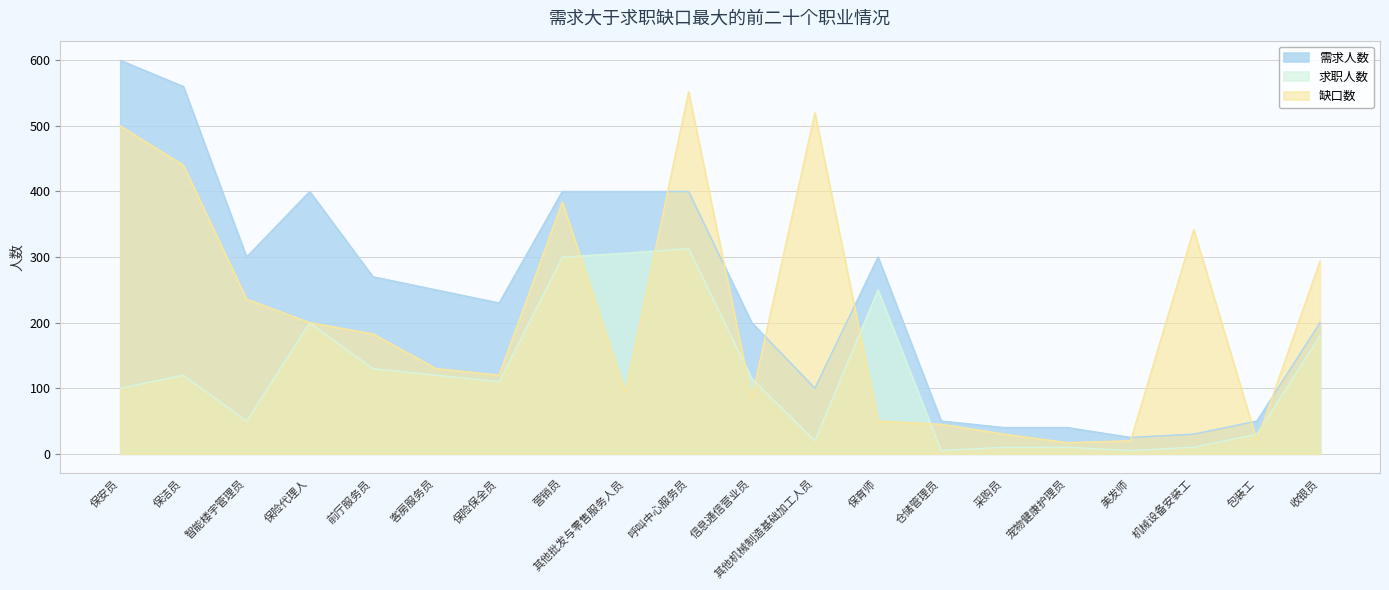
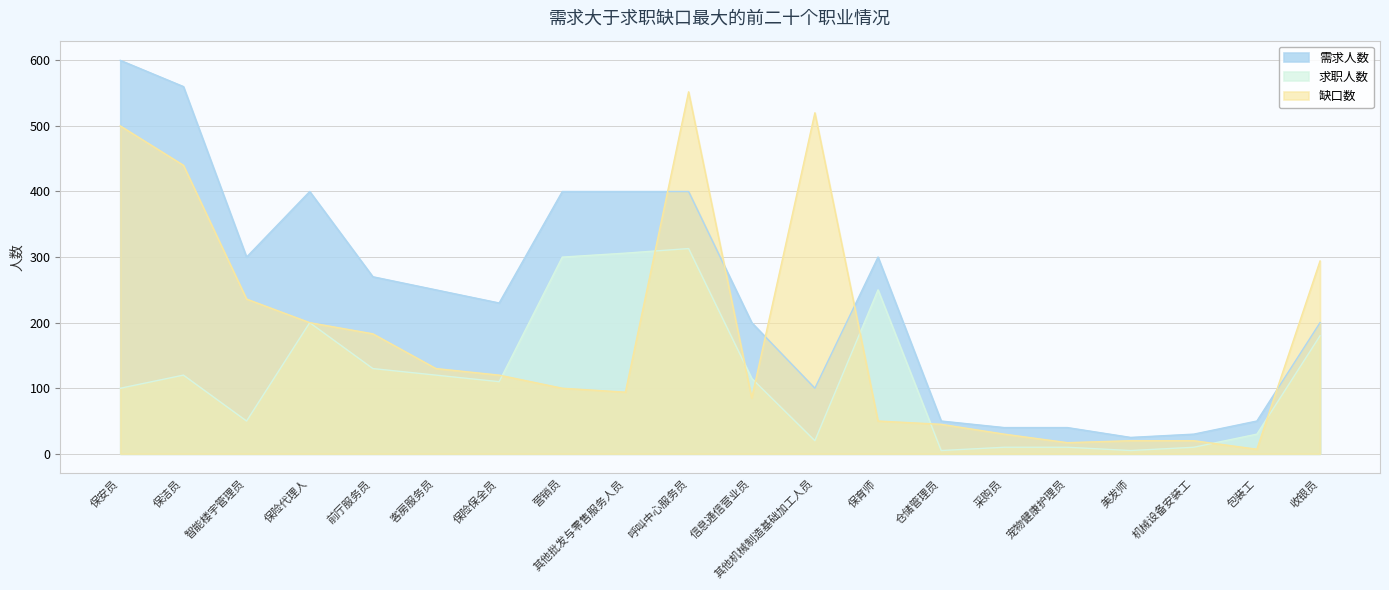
  {
    "缺口数": {
      "保安员": 500,
      "保洁员": 440,
      "智能楼宇管理员": 240,
      "前厅服务员": 180,
      "客房服务员": 130,
      "保险保全员": 120,
-     "营销员": 380,
+     "营销员": 100,
      "其他批发与零售服务人员": 90,
      "呼叫中心服务员": 550,
      "信息通信营业员": 90,
      "其他机械制造基础加工人员": 520,
      "保育师": 50,
      "仓储管理员": 50,
      "采购员": 30,
      "宠物健康护理员": 20,
      "美发师": 20,
-     "机械设备安装工": 340,
-     "包装工": 20,
+     "机械设备安装工": 20,
+     "包装工": 10,
      "收银员": 290
    }
  }
